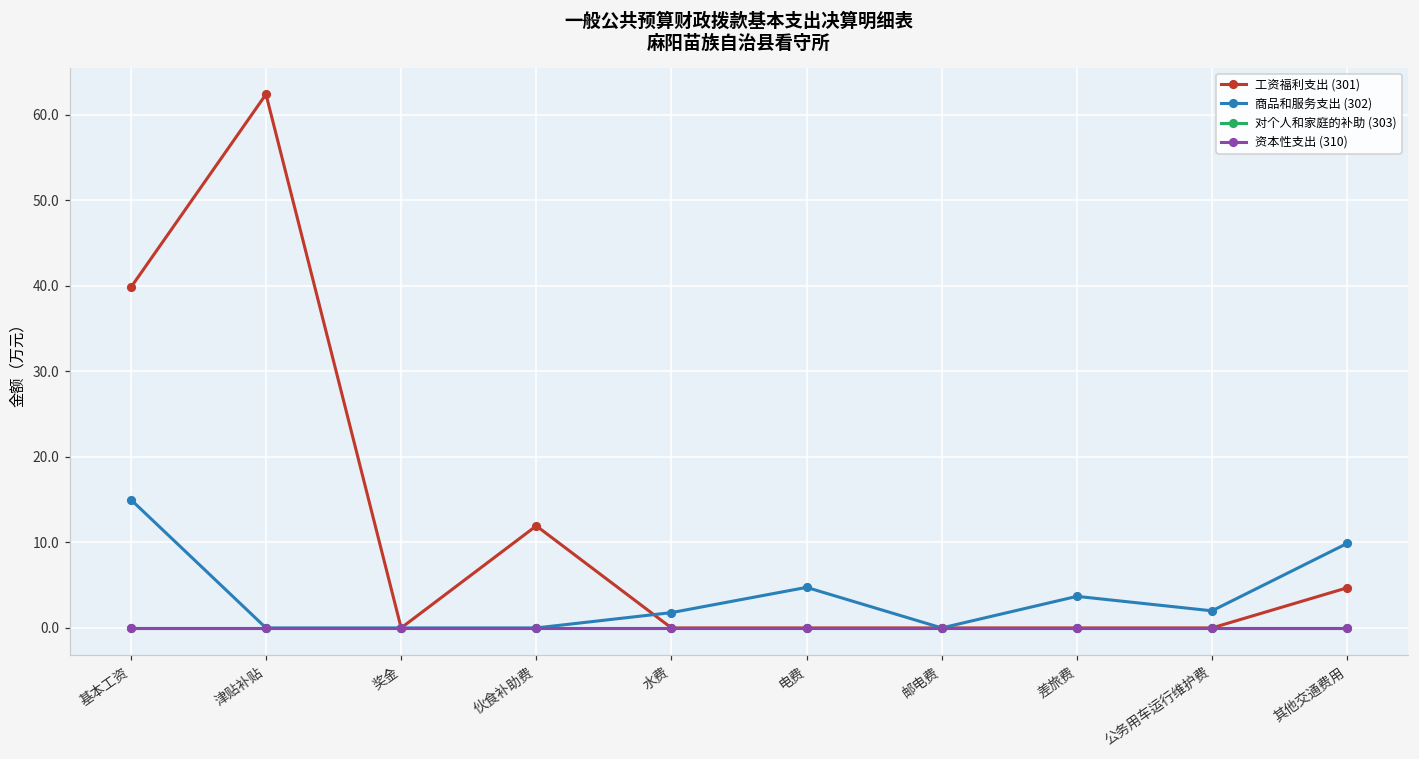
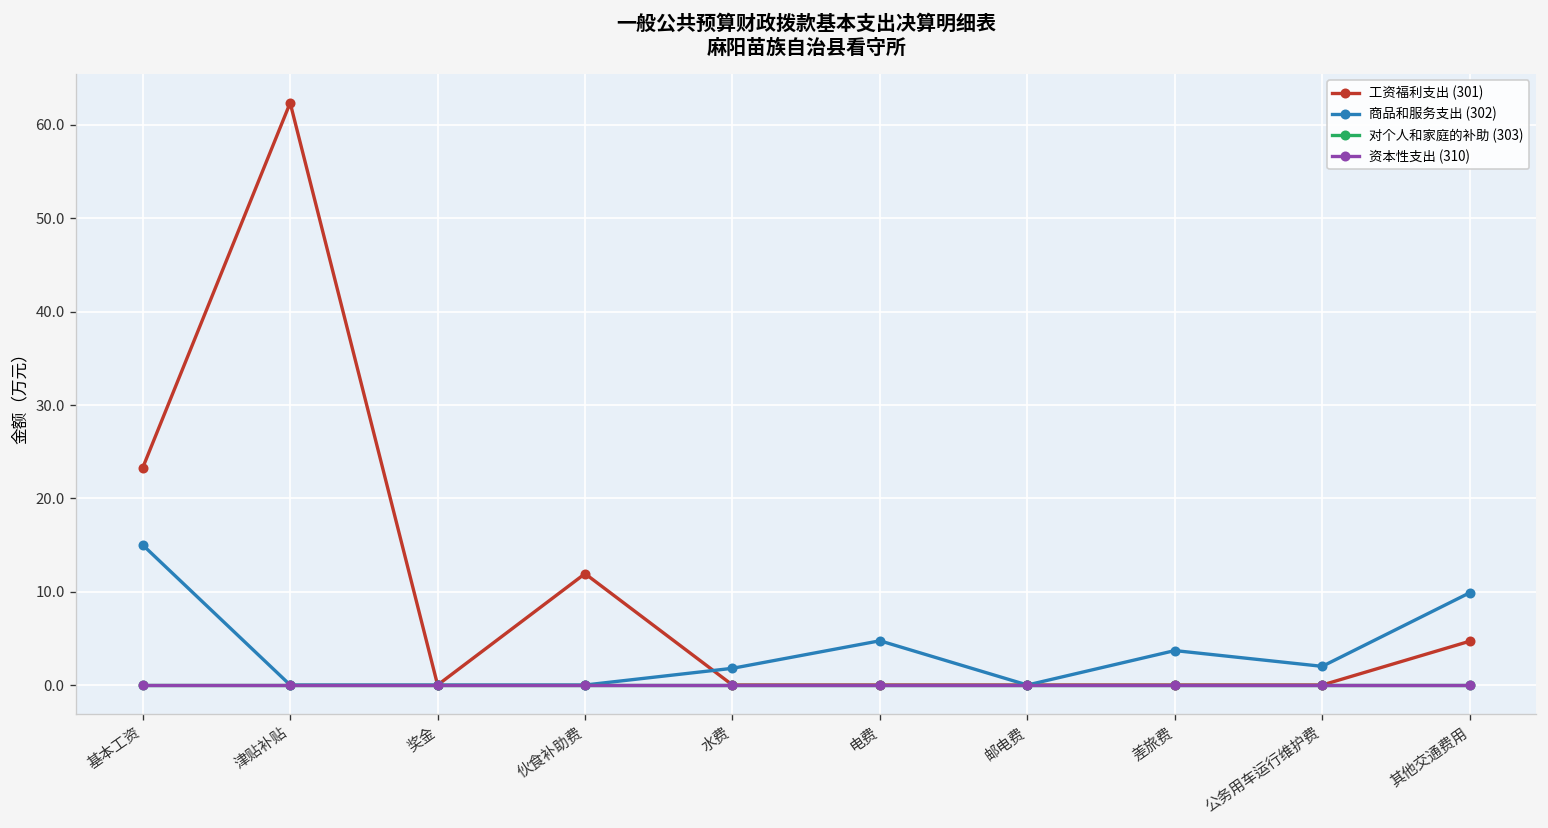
  {
    "工资福利支出 (301)": {
-     "基本工资": 40,
+     "基本工资": 23,
      "津贴补贴": 62,
      "伙食补助费": 12,
      "其他交通费用": 5
    },
    "商品和服务支出 (302)": {
      "基本工资": 15,
      "水费": 2,
      "电费": 5,
      "差旅费": 4,
      "公务用车运行维护费": 2,
      "其他交通费用": 10
    },
    "资本性支出 (310)": {
      "基本工资": 0,
      "其他交通费用": 0
    }
  }
